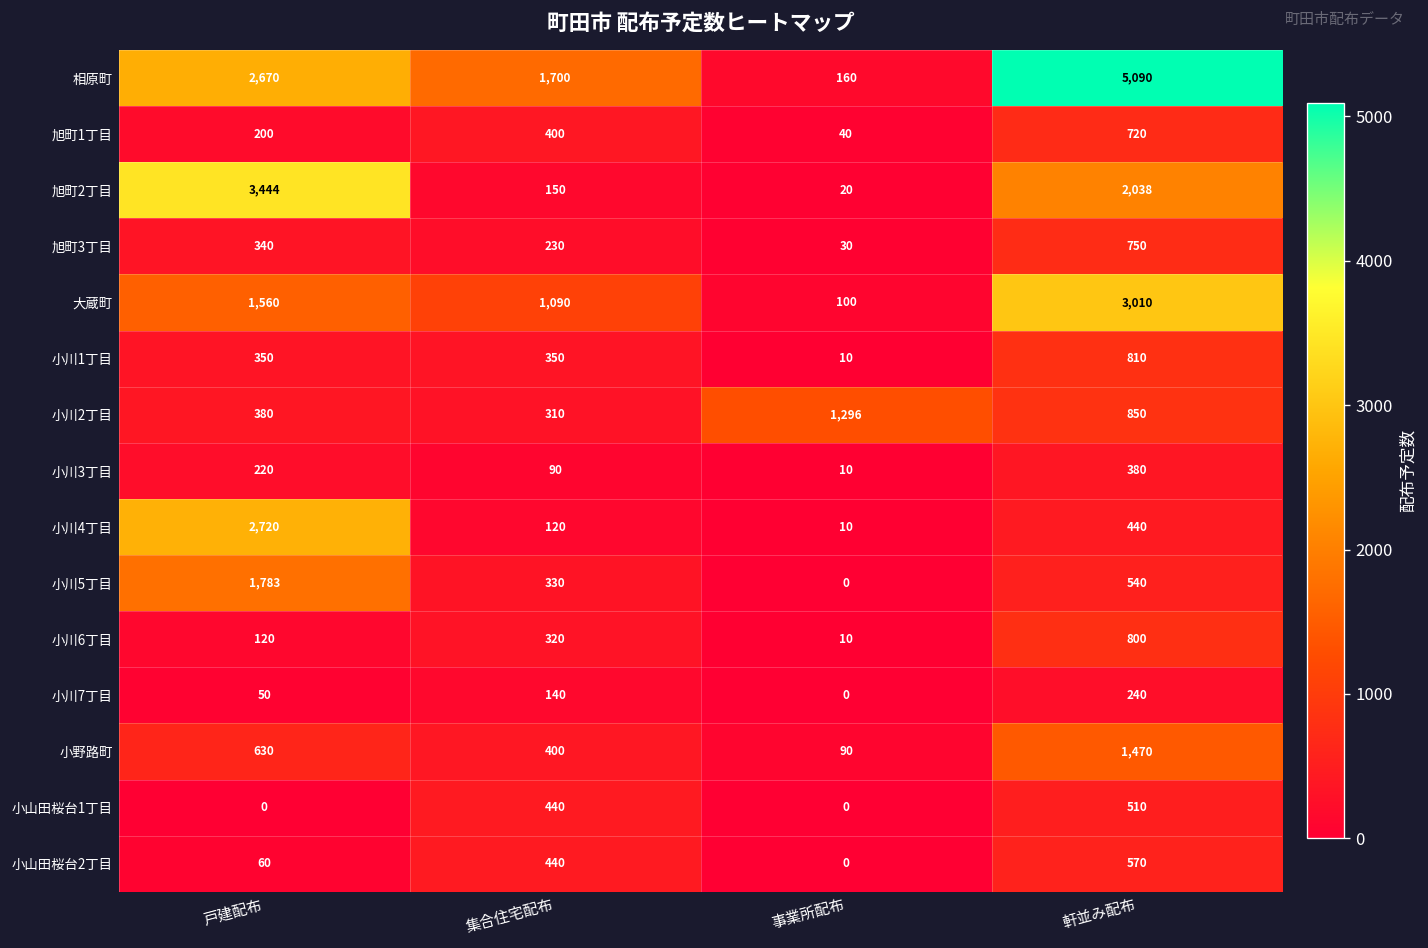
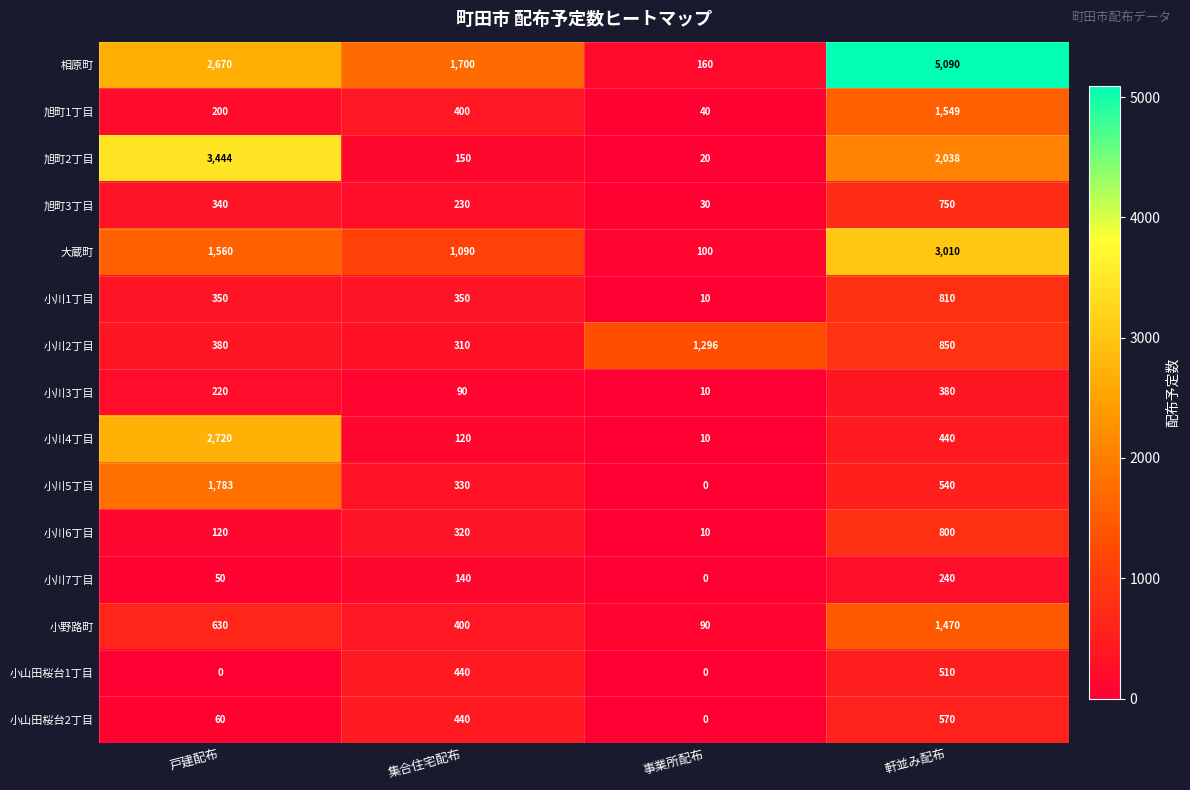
  {
    "相原町": {
      "戸建配布": "2,670",
      "集合住宅配布": "1,700",
      "事業所配布": "160",
      "軒並み配布": "5,090"
    },
    "旭町1丁目": {
      "戸建配布": "200",
      "集合住宅配布": "400",
      "事業所配布": "40",
-     "軒並み配布": "720"
+     "軒並み配布": "1,549"
    },
    "旭町2丁目": {
      "戸建配布": "3,444",
      "集合住宅配布": "150",
      "事業所配布": "20",
      "軒並み配布": "2,038"
    },
    "旭町3丁目": {
      "戸建配布": "340",
      "集合住宅配布": "230",
      "事業所配布": "30",
      "軒並み配布": "750"
    },
    "大蔵町": {
      "戸建配布": "1,560",
      "集合住宅配布": "1,090",
      "事業所配布": "100",
      "軒並み配布": "3,010"
    },
    "小川1丁目": {
      "戸建配布": "350",
      "集合住宅配布": "350",
      "事業所配布": "10",
      "軒並み配布": "810"
    },
    "小川2丁目": {
      "戸建配布": "380",
      "集合住宅配布": "310",
      "事業所配布": "1,296",
      "軒並み配布": "850"
    },
    "小川3丁目": {
      "戸建配布": "220",
      "集合住宅配布": "90",
      "事業所配布": "10",
      "軒並み配布": "380"
    },
    "小川4丁目": {
      "戸建配布": "2,720",
      "集合住宅配布": "120",
      "事業所配布": "10",
      "軒並み配布": "440"
    },
    "小川5丁目": {
      "戸建配布": "1,783",
      "集合住宅配布": "330",
      "事業所配布": "0",
      "軒並み配布": "540"
    },
    "小川6丁目": {
      "戸建配布": "120",
      "集合住宅配布": "320",
      "事業所配布": "10",
      "軒並み配布": "800"
    },
    "小川7丁目": {
      "戸建配布": "50",
      "集合住宅配布": "140",
      "事業所配布": "0",
      "軒並み配布": "240"
    },
    "小野路町": {
      "戸建配布": "630",
      "集合住宅配布": "400",
      "事業所配布": "90",
      "軒並み配布": "1,470"
    },
    "小山田桜台1丁目": {
      "戸建配布": "0",
      "集合住宅配布": "440",
      "事業所配布": "0",
      "軒並み配布": "510"
    },
    "小山田桜台2丁目": {
      "戸建配布": "60",
      "集合住宅配布": "440",
      "事業所配布": "0",
      "軒並み配布": "570"
    }
  }
